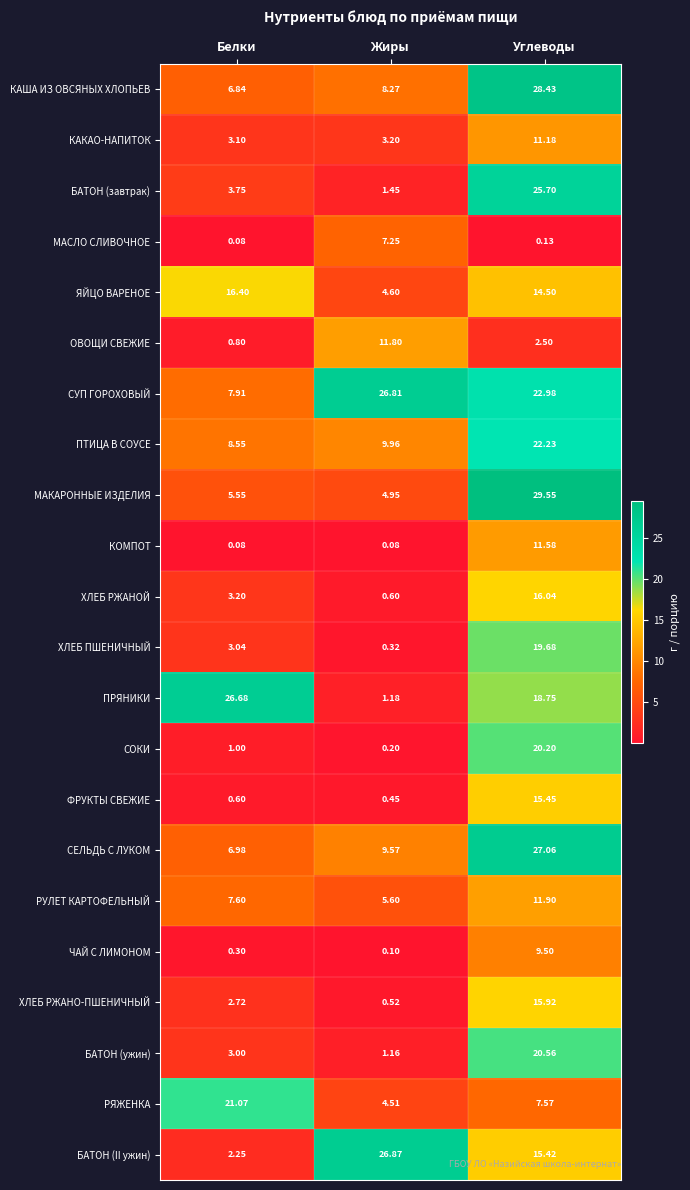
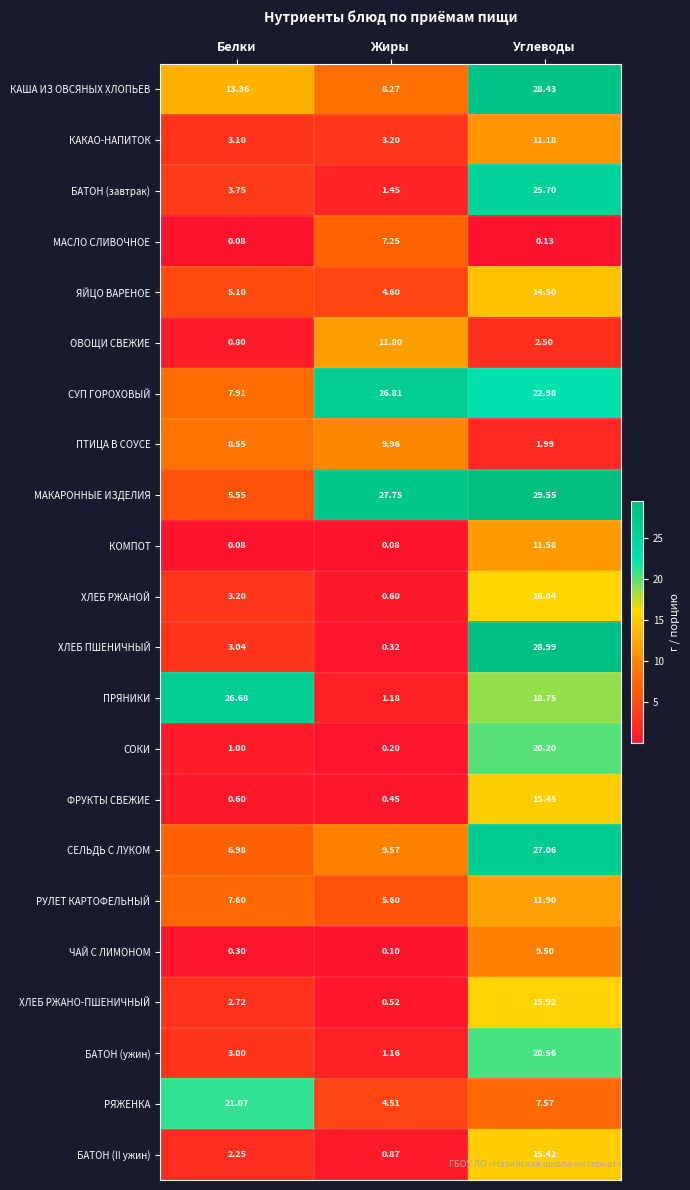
  {
    "КАША ИЗ ОВСЯНЫХ ХЛОПЬЕВ": {
-     "Белки": 6.84,
+     "Белки": 13.36,
      "Жиры": 8.27,
      "Углеводы": 28.43
    },
    "КАКАО-НАПИТОК": {
      "Белки": 3.10,
      "Жиры": 3.20,
      "Углеводы": 11.18
    },
    "БАТОН (завтрак)": {
      "Белки": 3.75,
      "Жиры": 1.45,
      "Углеводы": 25.70
    },
    "МАСЛО СЛИВОЧНОЕ": {
      "Белки": 0.08,
      "Жиры": 7.25,
      "Углеводы": 0.13
    },
    "ЯЙЦО ВАРЕНОЕ": {
-     "Белки": 16.40,
+     "Белки": 5.10,
      "Жиры": 4.60,
      "Углеводы": 14.50
    },
    "ОВОЩИ СВЕЖИЕ": {
      "Белки": 0.80,
      "Жиры": 11.80,
      "Углеводы": 2.50
    },
    "СУП ГОРОХОВЫЙ": {
      "Белки": 7.91,
      "Жиры": 26.81,
      "Углеводы": 22.98
    },
    "ПТИЦА В СОУСЕ": {
      "Белки": 8.55,
      "Жиры": 9.96,
-     "Углеводы": 22.23
+     "Углеводы": 1.99
    },
    "МАКАРОННЫЕ ИЗДЕЛИЯ": {
      "Белки": 5.55,
-     "Жиры": 4.95,
+     "Жиры": 27.75,
      "Углеводы": 29.55
    },
    "КОМПОТ": {
      "Белки": 0.08,
      "Жиры": 0.08,
      "Углеводы": 11.58
    },
    "ХЛЕБ РЖАНОЙ": {
      "Белки": 3.20,
      "Жиры": 0.60,
      "Углеводы": 16.04
    },
    "ХЛЕБ ПШЕНИЧНЫЙ": {
      "Белки": 3.04,
      "Жиры": 0.32,
-     "Углеводы": 19.68
+     "Углеводы": 28.99
    },
    "ПРЯНИКИ": {
      "Белки": 26.68,
      "Жиры": 1.18,
      "Углеводы": 18.75
    },
    "СОКИ": {
      "Белки": 1.00,
      "Жиры": 0.20,
      "Углеводы": 20.20
    },
    "ФРУКТЫ СВЕЖИЕ": {
      "Белки": 0.60,
      "Жиры": 0.45,
      "Углеводы": 15.45
    },
    "СЕЛЬДЬ С ЛУКОМ": {
      "Белки": 6.98,
      "Жиры": 9.57,
      "Углеводы": 27.06
    },
    "РУЛЕТ КАРТОФЕЛЬНЫЙ": {
      "Белки": 7.60,
      "Жиры": 5.60,
      "Углеводы": 11.90
    },
    "ЧАЙ С ЛИМОНОМ": {
      "Белки": 0.30,
      "Жиры": 0.10,
      "Углеводы": 9.50
    },
    "ХЛЕБ РЖАНО-ПШЕНИЧНЫЙ": {
      "Белки": 2.72,
      "Жиры": 0.52,
      "Углеводы": 15.92
    },
    "БАТОН (ужин)": {
      "Белки": 3.00,
      "Жиры": 1.16,
      "Углеводы": 20.56
    },
    "РЯЖЕНКА": {
      "Белки": 21.07,
      "Жиры": 4.51,
      "Углеводы": 7.57
    },
    "БАТОН (II ужин)": {
      "Белки": 2.25,
-     "Жиры": 26.87
+     "Жиры": 0.87
    }
  }
